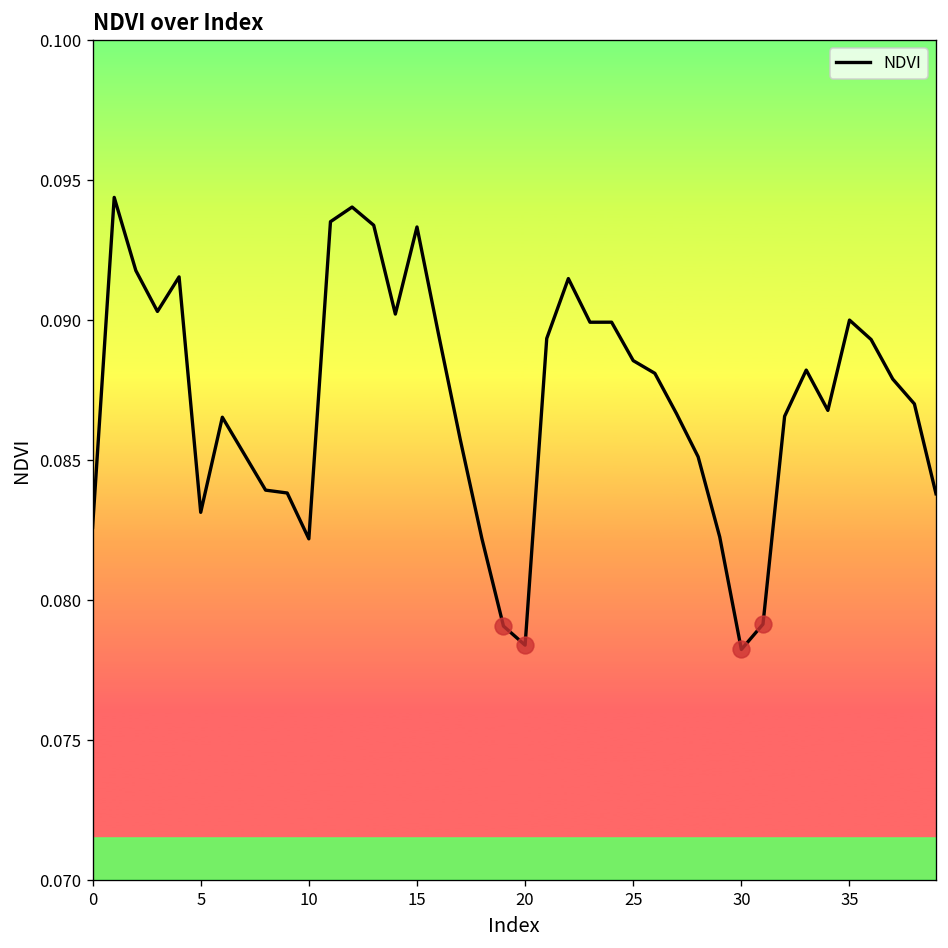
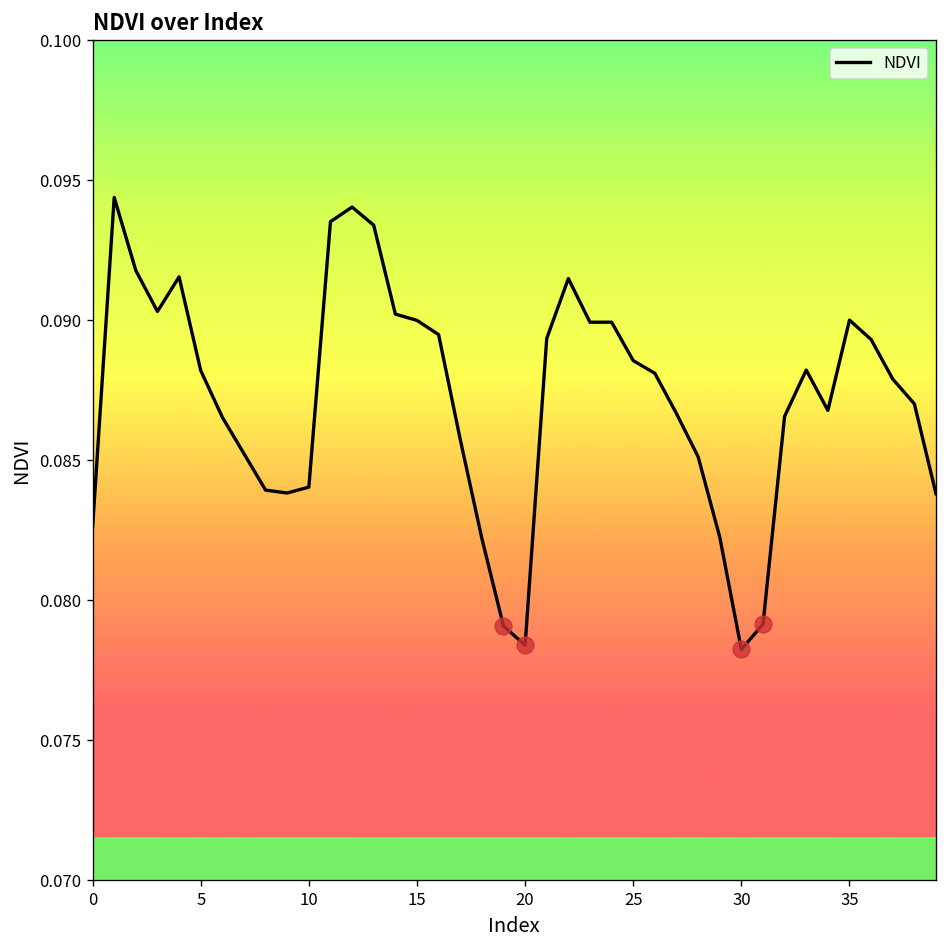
  {
    "NDVI": {
      "0": 0.0826,
-     "5": 0.0831,
-     "10": 0.0822,
-     "15": 0.0933,
+     "5": 0.0882,
+     "10": 0.0840,
+     "15": 0.0900,
      "25": 0.0886,
      "35": 0.0900
    }
  }
